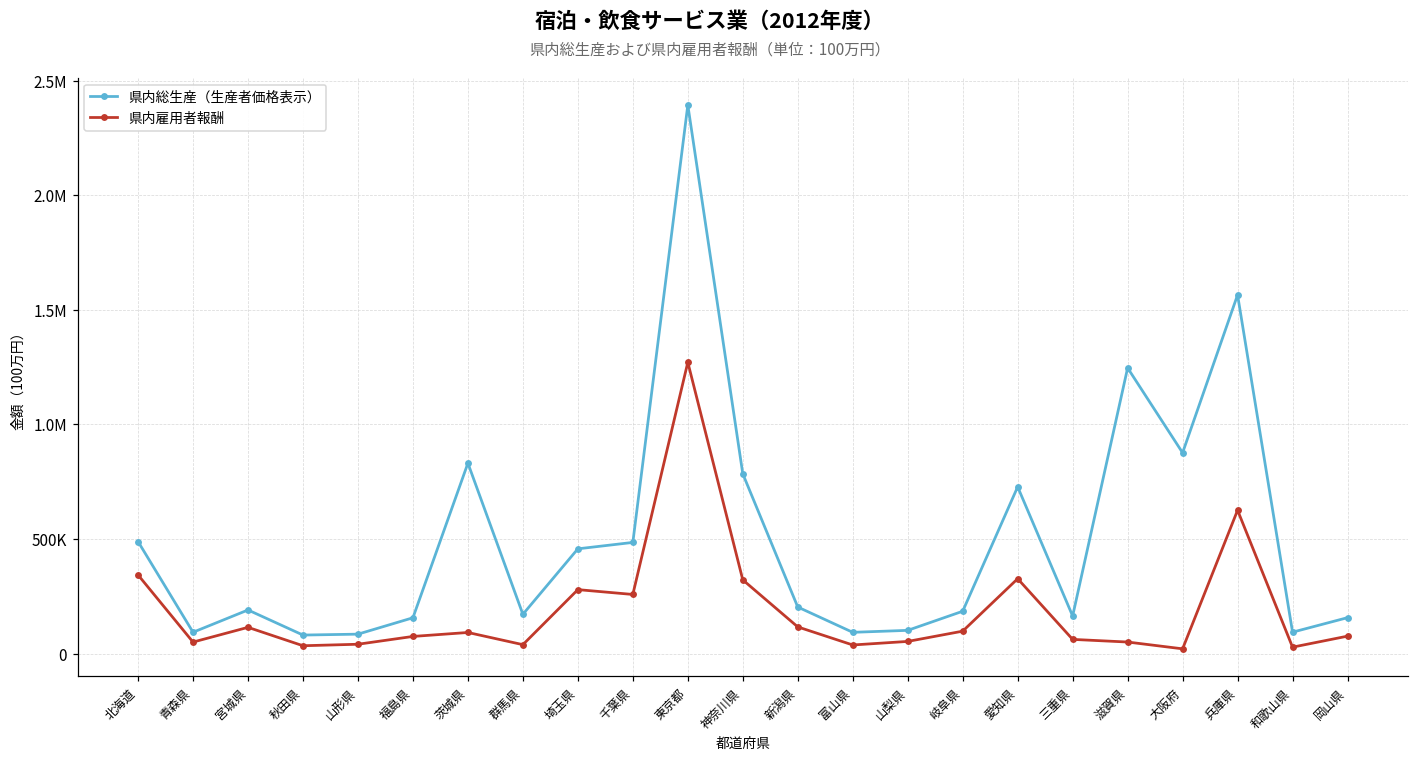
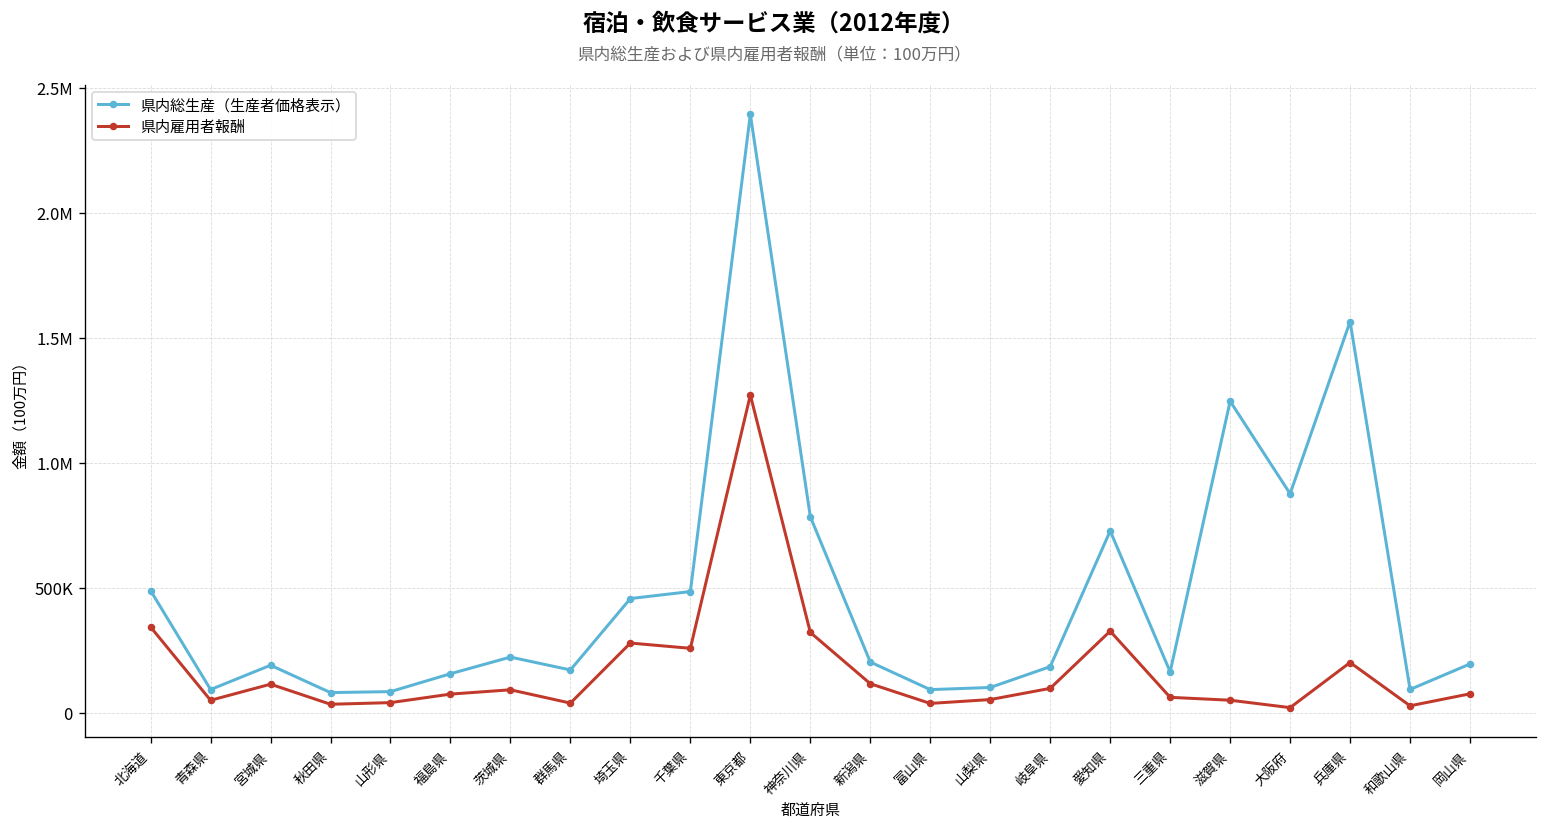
  {
    "県内総生産（生産者価格表示）": {
      "北海道": 490000,
      "青森県": 90000,
      "宮城県": 190000,
      "秋田県": 80000,
      "山形県": 80000,
      "福島県": 160000,
-     "茨城県": 830000,
+     "茨城県": 220000,
      "群馬県": 170000,
      "埼玉県": 460000,
      "千葉県": 490000,
      "東京都": 2390000,
      "神奈川県": 780000,
      "新潟県": 200000,
      "富山県": 90000,
      "山梨県": 100000,
      "岐阜県": 180000,
      "愛知県": 730000,
      "三重県": 160000,
      "滋賀県": 1250000,
      "大阪府": 880000,
      "兵庫県": 1570000,
      "和歌山県": 90000,
-     "岡山県": 160000
+     "岡山県": 200000
    },
    "県内雇用者報酬": {
      "北海道": 340000,
      "青森県": 50000,
      "宮城県": 110000,
      "秋田県": 30000,
      "山形県": 40000,
      "福島県": 80000,
      "茨城県": 90000,
      "群馬県": 40000,
      "埼玉県": 280000,
      "千葉県": 260000,
      "東京都": 1270000,
      "神奈川県": 320000,
      "新潟県": 120000,
      "富山県": 40000,
      "山梨県": 50000,
      "岐阜県": 100000,
      "愛知県": 330000,
      "三重県": 60000,
      "滋賀県": 50000,
      "大阪府": 20000,
-     "兵庫県": 630000,
+     "兵庫県": 200000,
      "和歌山県": 30000,
      "岡山県": 80000
    }
  }
